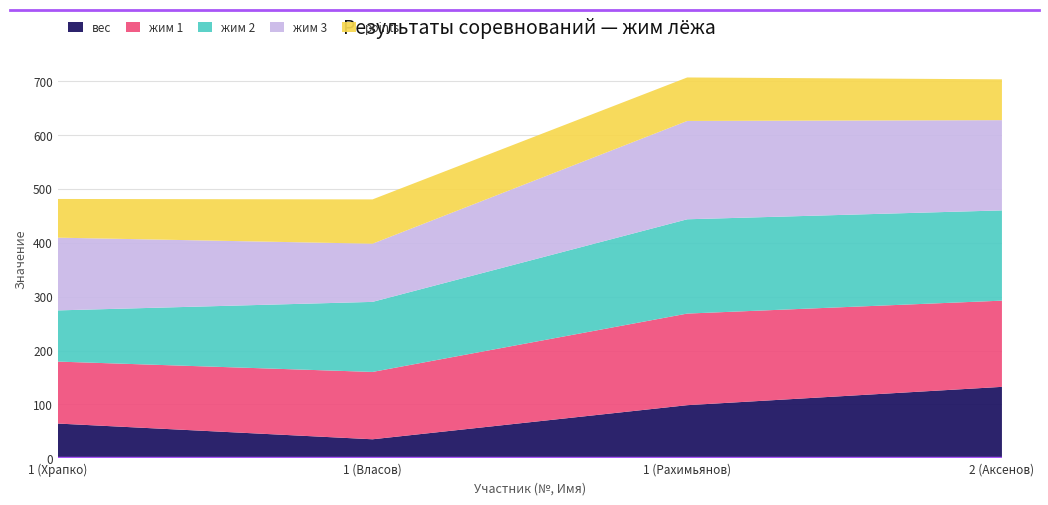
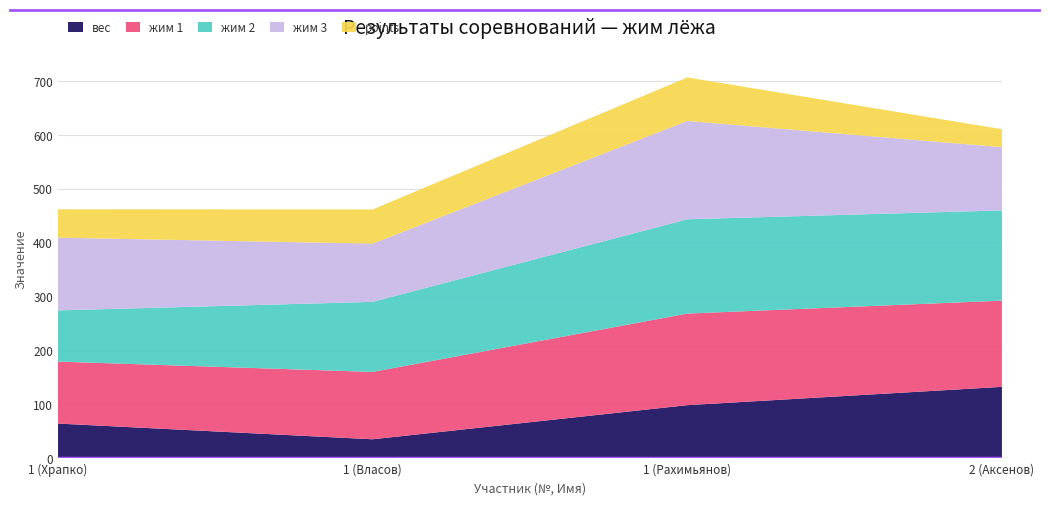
  {
    "вес": {
      "1 (Храпко)": 60,
      "1 (Власов)": 40,
      "1 (Рахимьянов)": 100,
      "2 (Аксенов)": 130
    },
    "жим 1": {
      "1 (Храпко)": 120,
      "1 (Власов)": 130,
      "1 (Рахимьянов)": 170,
      "2 (Аксенов)": 160
    },
    "жим 2": {
      "1 (Храпко)": 100,
      "1 (Власов)": 130,
      "1 (Рахимьянов)": 180,
      "2 (Аксенов)": 170
    },
    "жим 3": {
      "1 (Храпко)": 140,
      "1 (Власов)": 110,
      "1 (Рахимьянов)": 180,
-     "2 (Аксенов)": 170
+     "2 (Аксенов)": 120
    },
    "points": {
-     "1 (Храпко)": 70,
-     "1 (Власов)": 80,
+     "1 (Храпко)": 50,
+     "1 (Власов)": 60,
      "1 (Рахимьянов)": 80,
-     "2 (Аксенов)": 80
+     "2 (Аксенов)": 30
    }
  }
